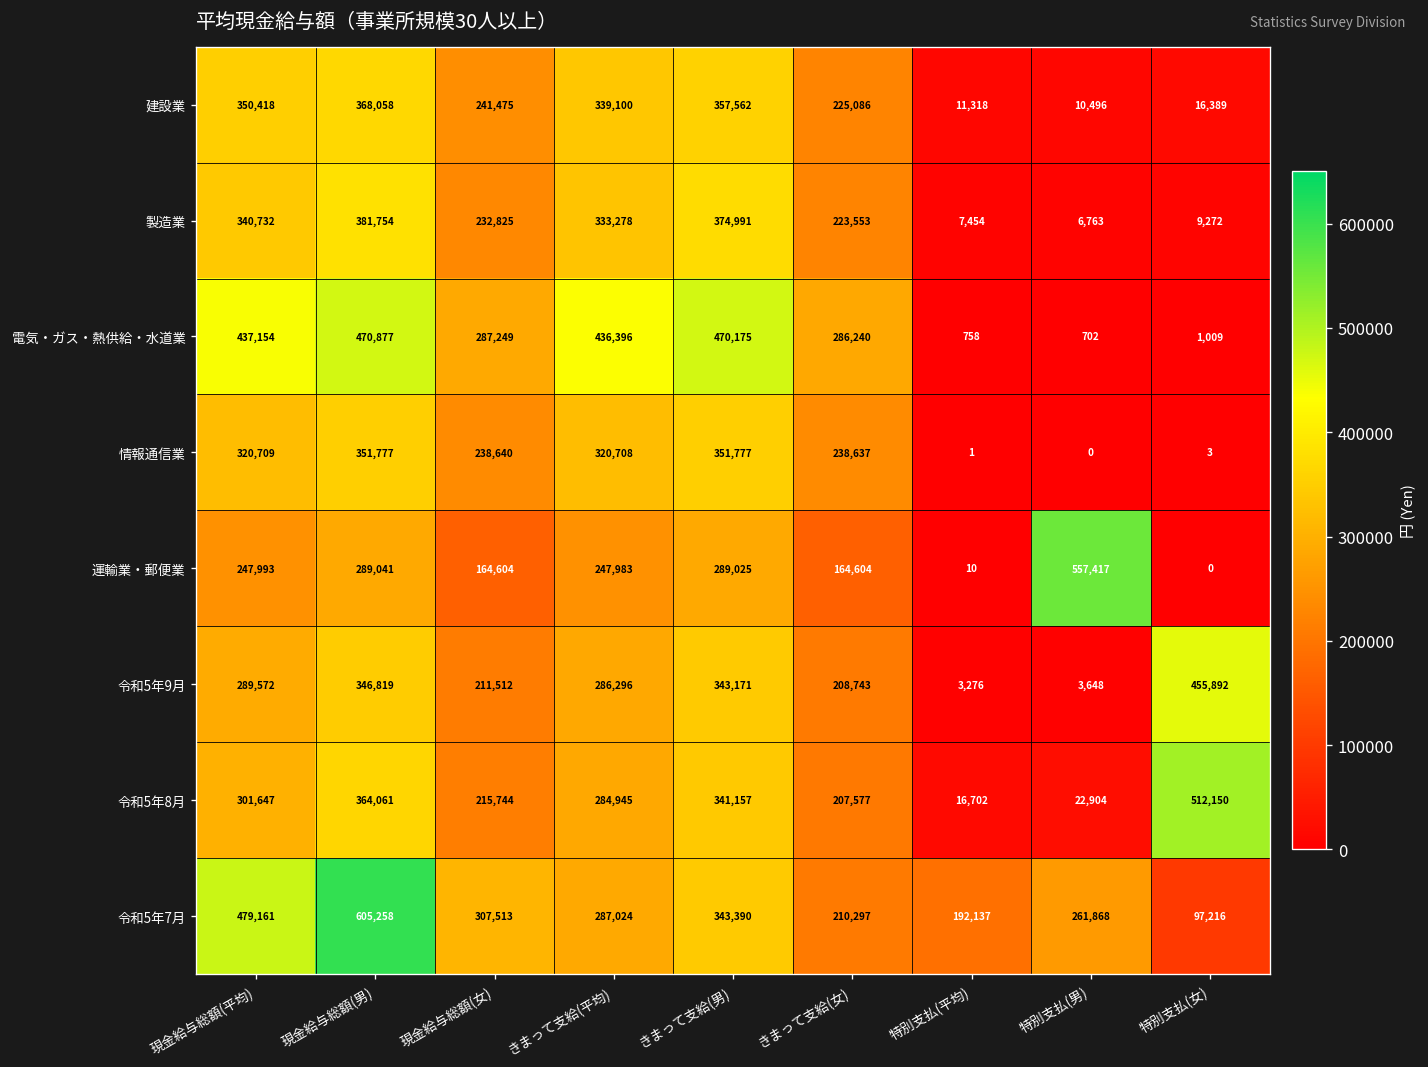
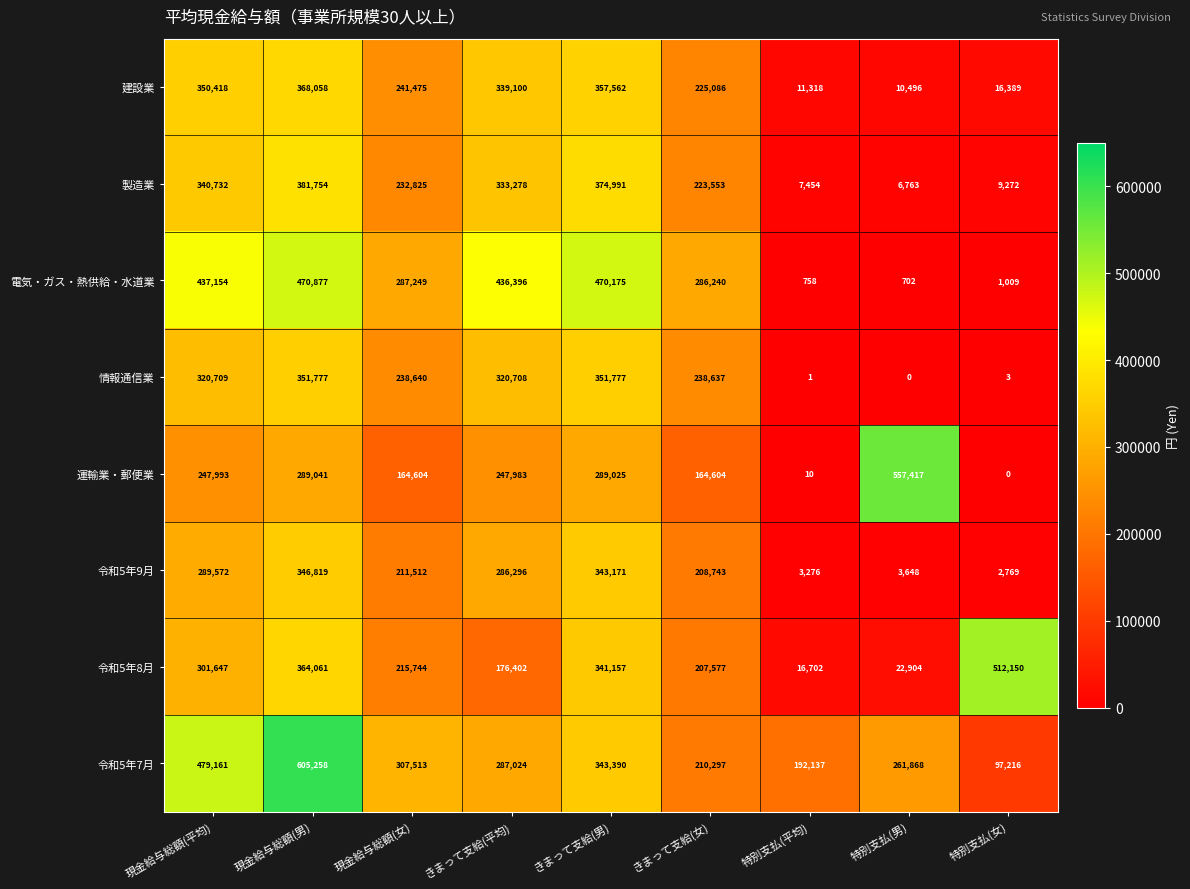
  {
    "建設業": {
      "現金給与総額(平均)": "350,418",
      "現金給与総額(男)": "368,058",
      "現金給与総額(女)": "241,475",
      "きまって支給(平均)": "339,100",
      "きまって支給(男)": "357,562",
      "きまって支給(女)": "225,086",
      "特別支払(平均)": "11,318",
      "特別支払(男)": "10,496",
      "特別支払(女)": "16,389"
    },
    "製造業": {
      "現金給与総額(平均)": "340,732",
      "現金給与総額(男)": "381,754",
      "現金給与総額(女)": "232,825",
      "きまって支給(平均)": "333,278",
      "きまって支給(男)": "374,991",
      "きまって支給(女)": "223,553",
      "特別支払(平均)": "7,454",
      "特別支払(男)": "6,763",
      "特別支払(女)": "9,272"
    },
    "電気・ガス・熱供給・水道業": {
      "現金給与総額(平均)": "437,154",
      "現金給与総額(男)": "470,877",
      "現金給与総額(女)": "287,249",
      "きまって支給(平均)": "436,396",
      "きまって支給(男)": "470,175",
      "きまって支給(女)": "286,240",
      "特別支払(平均)": "758",
      "特別支払(男)": "702",
      "特別支払(女)": "1,009"
    },
    "情報通信業": {
      "現金給与総額(平均)": "320,709",
      "現金給与総額(男)": "351,777",
      "現金給与総額(女)": "238,640",
      "きまって支給(平均)": "320,708",
      "きまって支給(男)": "351,777",
      "きまって支給(女)": "238,637",
      "特別支払(平均)": "1",
      "特別支払(男)": "0",
      "特別支払(女)": "3"
    },
    "運輸業・郵便業": {
      "現金給与総額(平均)": "247,993",
      "現金給与総額(男)": "289,041",
      "現金給与総額(女)": "164,604",
      "きまって支給(平均)": "247,983",
      "きまって支給(男)": "289,025",
      "きまって支給(女)": "164,604",
      "特別支払(平均)": "10",
      "特別支払(男)": "557,417",
      "特別支払(女)": "0"
    },
    "令和5年9月": {
      "現金給与総額(平均)": "289,572",
      "現金給与総額(男)": "346,819",
      "現金給与総額(女)": "211,512",
      "きまって支給(平均)": "286,296",
      "きまって支給(男)": "343,171",
      "きまって支給(女)": "208,743",
      "特別支払(平均)": "3,276",
      "特別支払(男)": "3,648",
-     "特別支払(女)": "455,892"
+     "特別支払(女)": "2,769"
    },
    "令和5年8月": {
      "現金給与総額(平均)": "301,647",
      "現金給与総額(男)": "364,061",
      "現金給与総額(女)": "215,744",
-     "きまって支給(平均)": "284,945",
+     "きまって支給(平均)": "176,402",
      "きまって支給(男)": "341,157",
      "きまって支給(女)": "207,577",
      "特別支払(平均)": "16,702",
      "特別支払(男)": "22,904",
      "特別支払(女)": "512,150"
    },
    "令和5年7月": {
      "現金給与総額(平均)": "479,161",
      "現金給与総額(男)": "605,258",
      "現金給与総額(女)": "307,513",
      "きまって支給(平均)": "287,024",
      "きまって支給(男)": "343,390",
      "きまって支給(女)": "210,297",
      "特別支払(平均)": "192,137",
      "特別支払(男)": "261,868",
      "特別支払(女)": "97,216"
    }
  }
